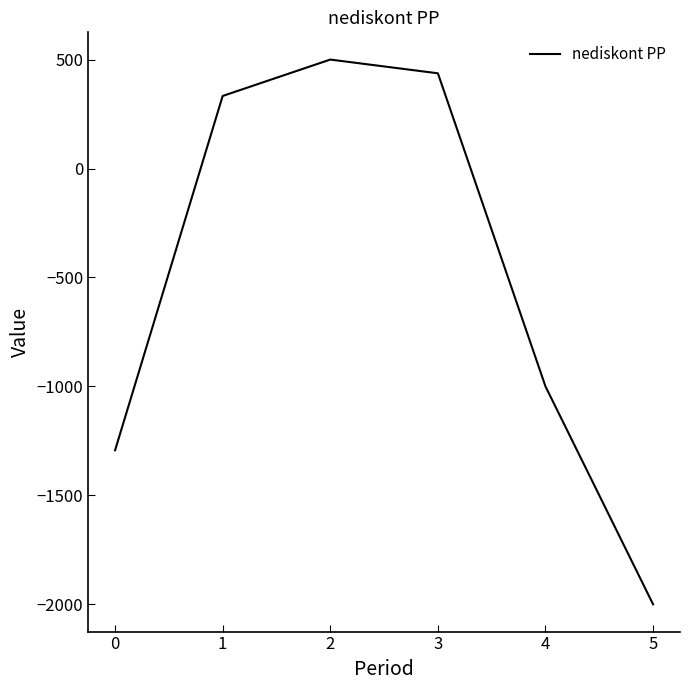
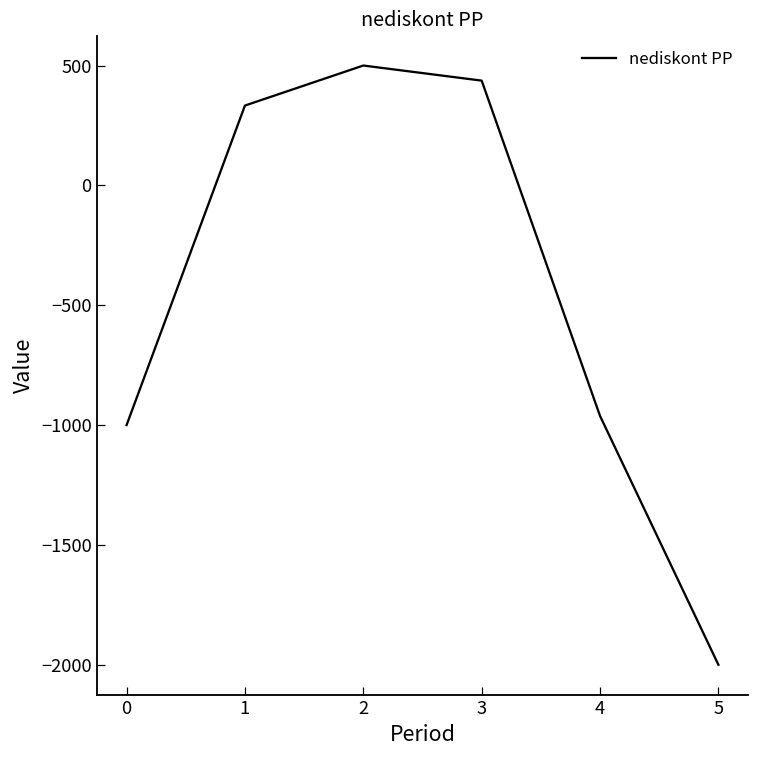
  {
-   "0": -1290,
+   "0": -1000,
    "1": 330,
    "2": 500,
    "3": 440,
-   "4": -1000,
+   "4": -960,
    "5": -2000
  }
